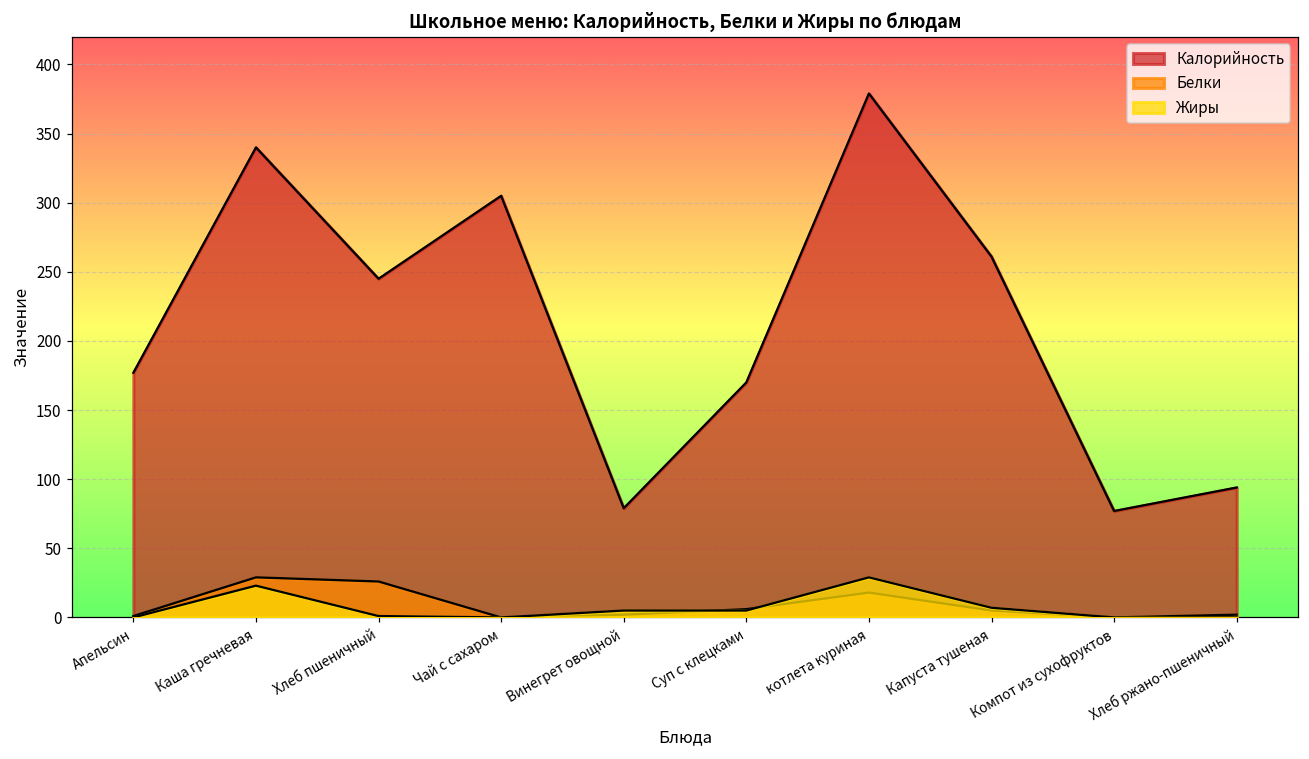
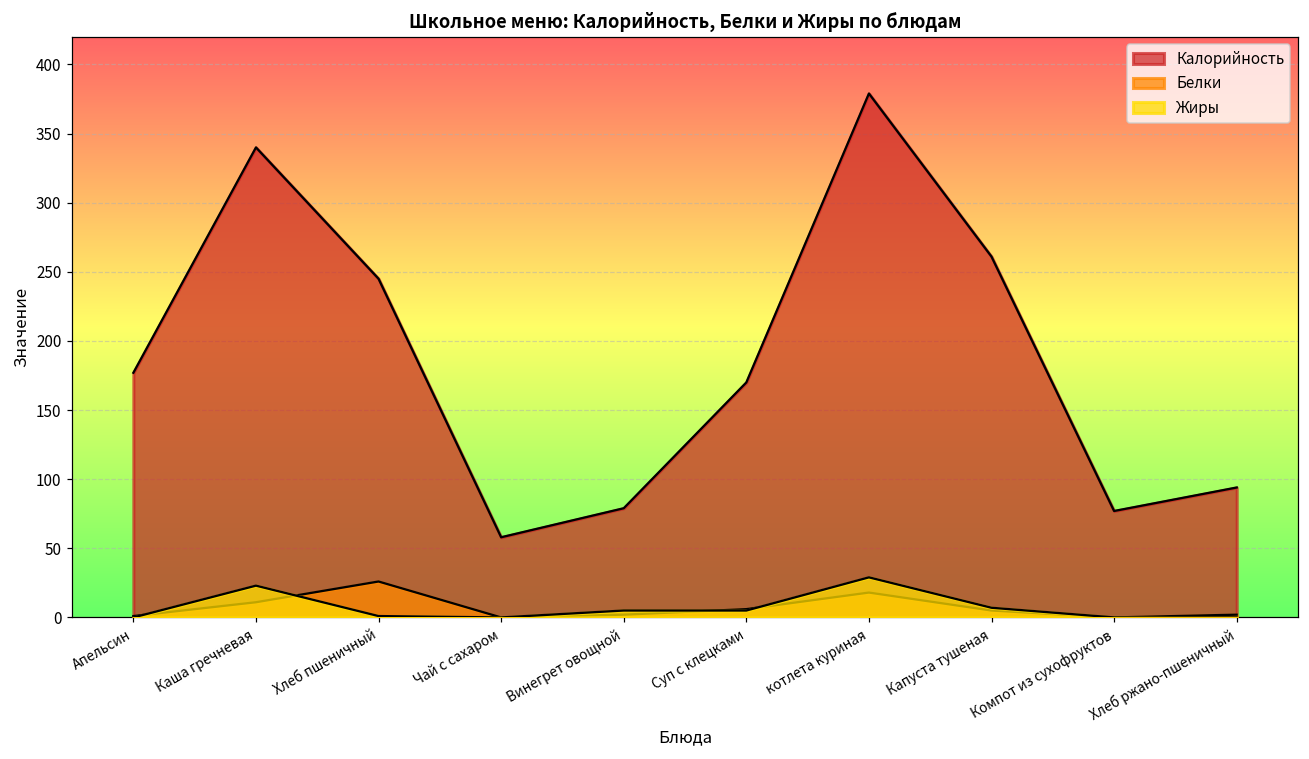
  {
    "Калорийность": {
      "Апельсин": 177,
      "Каша гречневая": 340,
      "Хлеб пшеничный": 245,
-     "Чай с сахаром": 305,
+     "Чай с сахаром": 58,
      "Винегрет овощной": 79,
      "Суп с клецками": 170,
      "котлета куриная": 379,
      "Капуста тушеная": 261,
      "Компот из сухофруктов": 77,
      "Хлеб ржано-пшеничный": 94
    },
    "Белки": {
-     "Каша гречневая": 29,
+     "Каша гречневая": 11,
      "Хлеб пшеничный": 26,
      "Винегрет овощной": 2,
      "котлета куриная": 18
    },
    "Жиры": {
      "Каша гречневая": 23,
      "Хлеб пшеничный": 1,
      "Винегрет овощной": 5,
      "котлета куриная": 29
    }
  }
